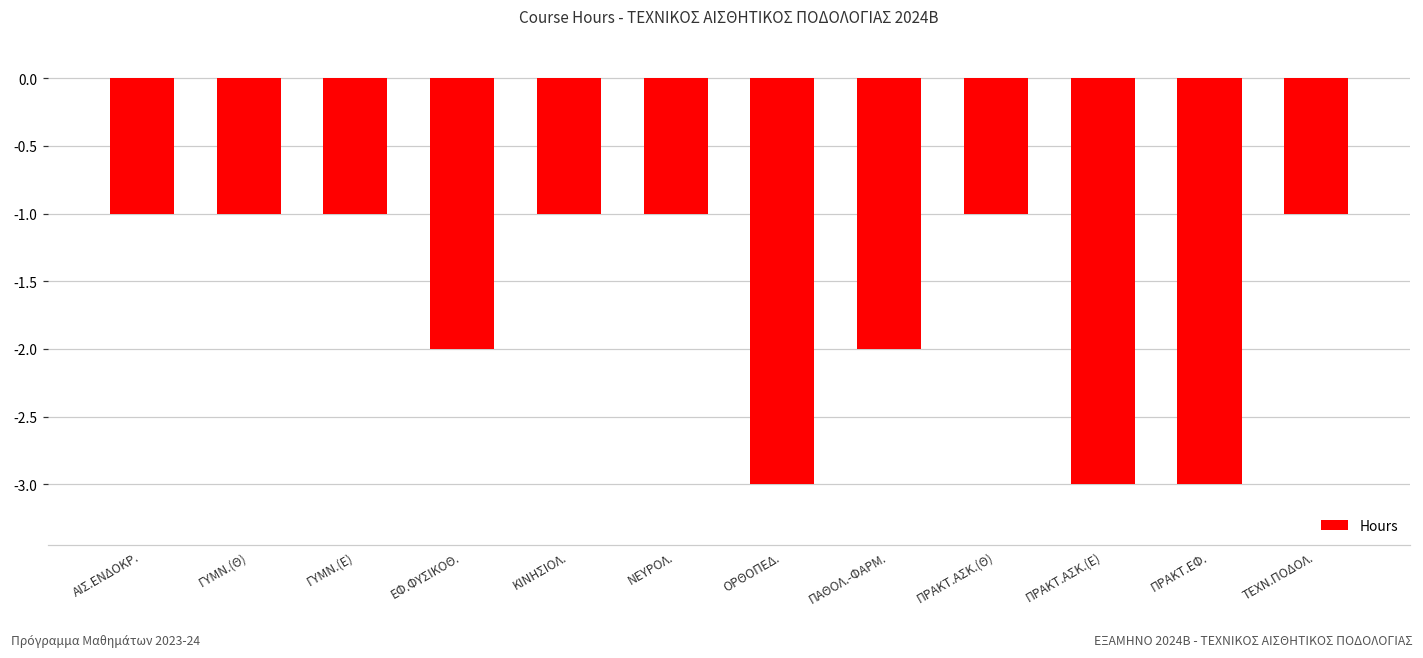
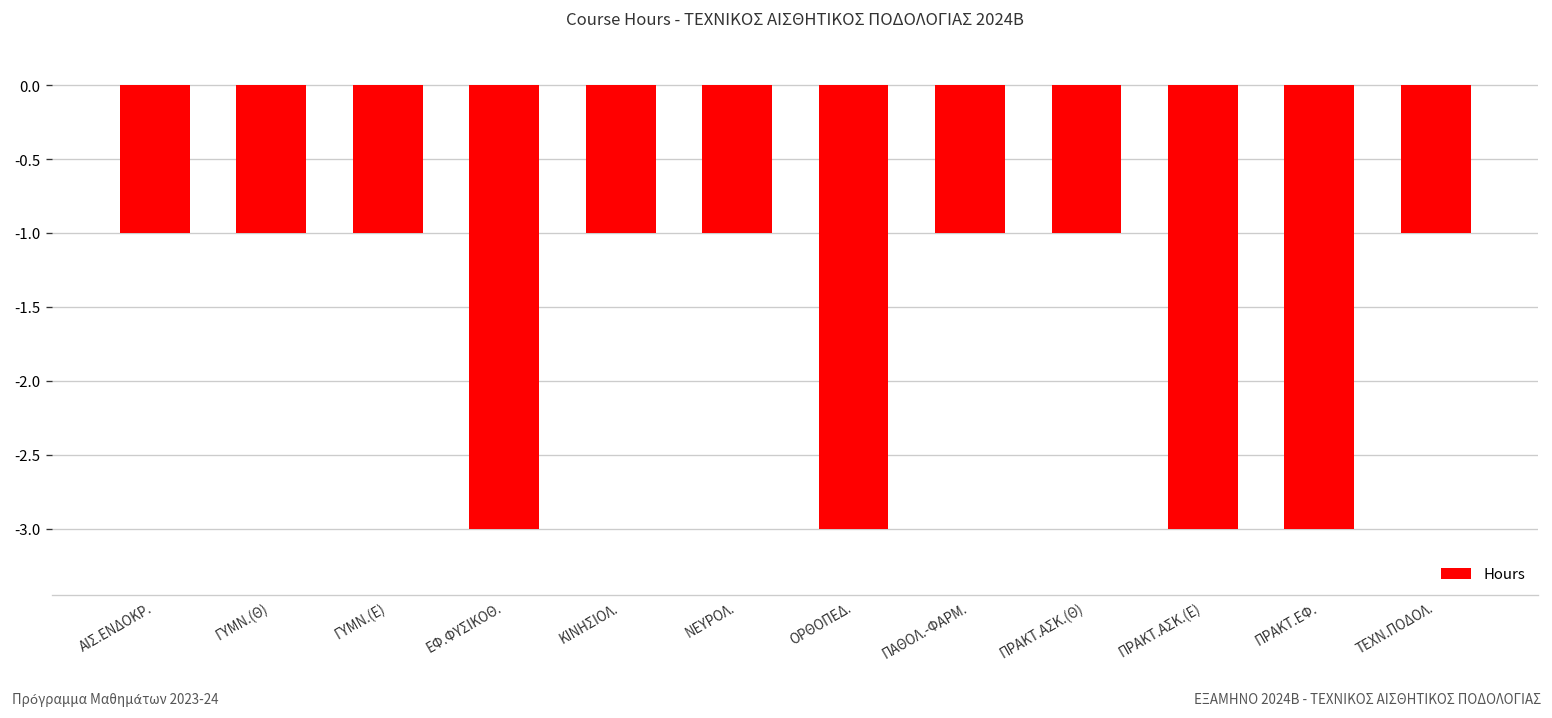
  {
    "ΑΙΣ.ΕΝΔΟΚΡ.": -1.00,
    "ΓΥΜΝ.(Θ)": -1.00,
    "ΓΥΜΝ.(Ε)": -1.00,
-   "ΕΦ.ΦΥΣΙΚΟΘ.": -2.00,
+   "ΕΦ.ΦΥΣΙΚΟΘ.": -3.00,
    "ΚΙΝΗΣΙΟΛ.": -1.00,
    "ΝΕΥΡΟΛ.": -1.00,
    "ΟΡΘΟΠΕΔ.": -3.00,
-   "ΠΑΘΟΛ.-ΦΑΡΜ.": -2.00,
+   "ΠΑΘΟΛ.-ΦΑΡΜ.": -1.00,
    "ΠΡΑΚΤ.ΑΣΚ.(Θ)": -1.00,
    "ΠΡΑΚΤ.ΑΣΚ.(Ε)": -3.00,
    "ΠΡΑΚΤ.ΕΦ.": -3.00,
    "ΤΕΧΝ.ΠΟΔΟΛ.": -1.00
  }
